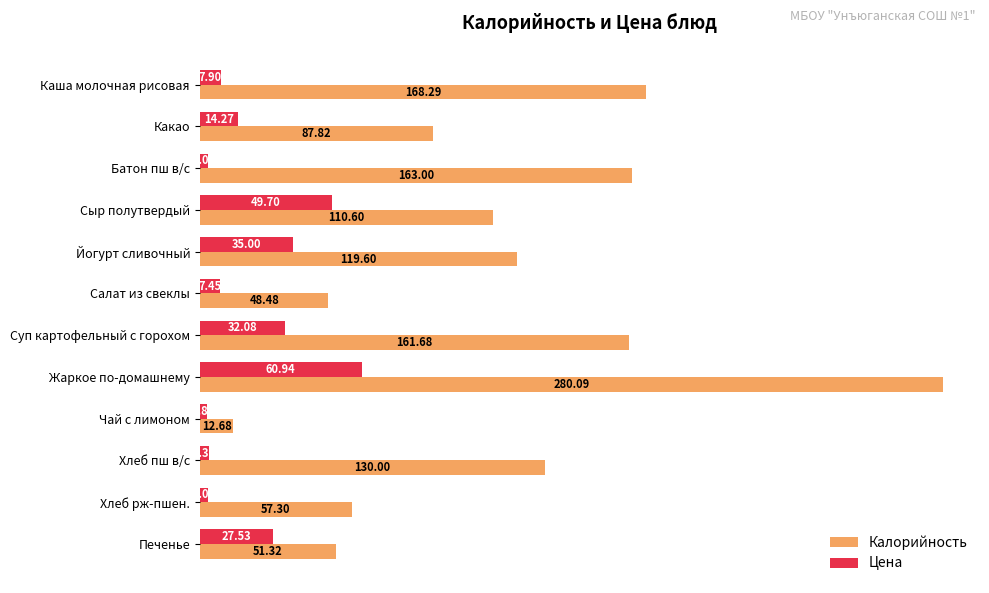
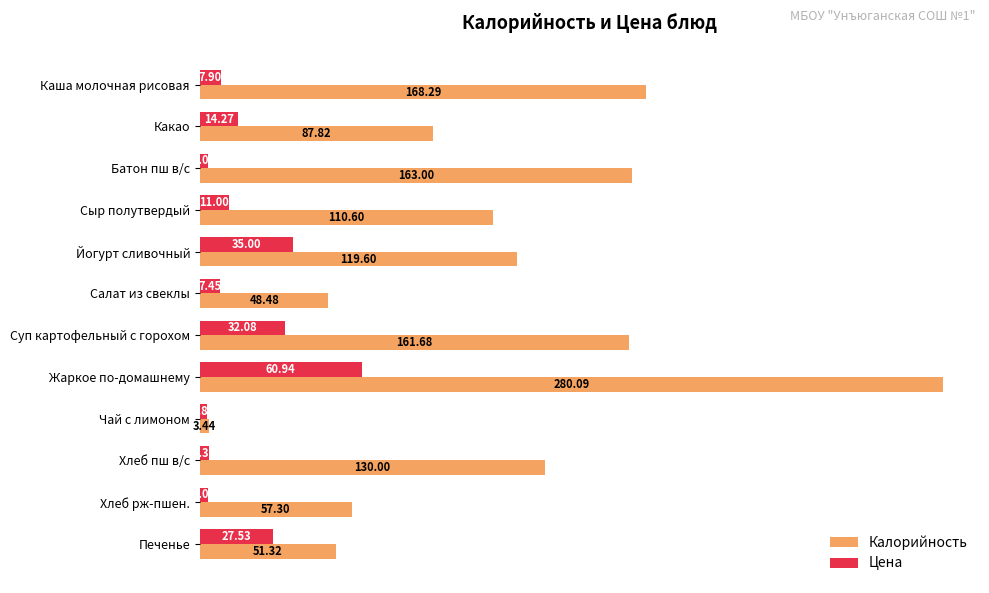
  {
    "Калорийность": {
      "Каша молочная рисовая": 168.29,
      "Какао": 87.82,
      "Батон пш в/с": 163.00,
      "Сыр полутвердый": 110.60,
      "Йогурт сливочный": 119.60,
      "Салат из свеклы": 48.48,
      "Суп картофельный с горохом": 161.68,
      "Жаркое по-домашнему": 280.09,
-     "Чай с лимоном": 12.68,
+     "Чай с лимоном": 3.44,
      "Хлеб пш в/с": 130.00,
      "Хлеб рж-пшен.": 57.30,
      "Печенье": 51.32
    },
    "Цена": {
      "Каша молочная рисовая": 7.90,
      "Какао": 14.27,
-     "Сыр полутвердый": 49.70,
+     "Сыр полутвердый": 11.00,
      "Йогурт сливочный": 35.00,
      "Салат из свеклы": 7.45,
      "Суп картофельный с горохом": 32.08,
      "Жаркое по-домашнему": 60.94,
      "Печенье": 27.53
    }
  }
